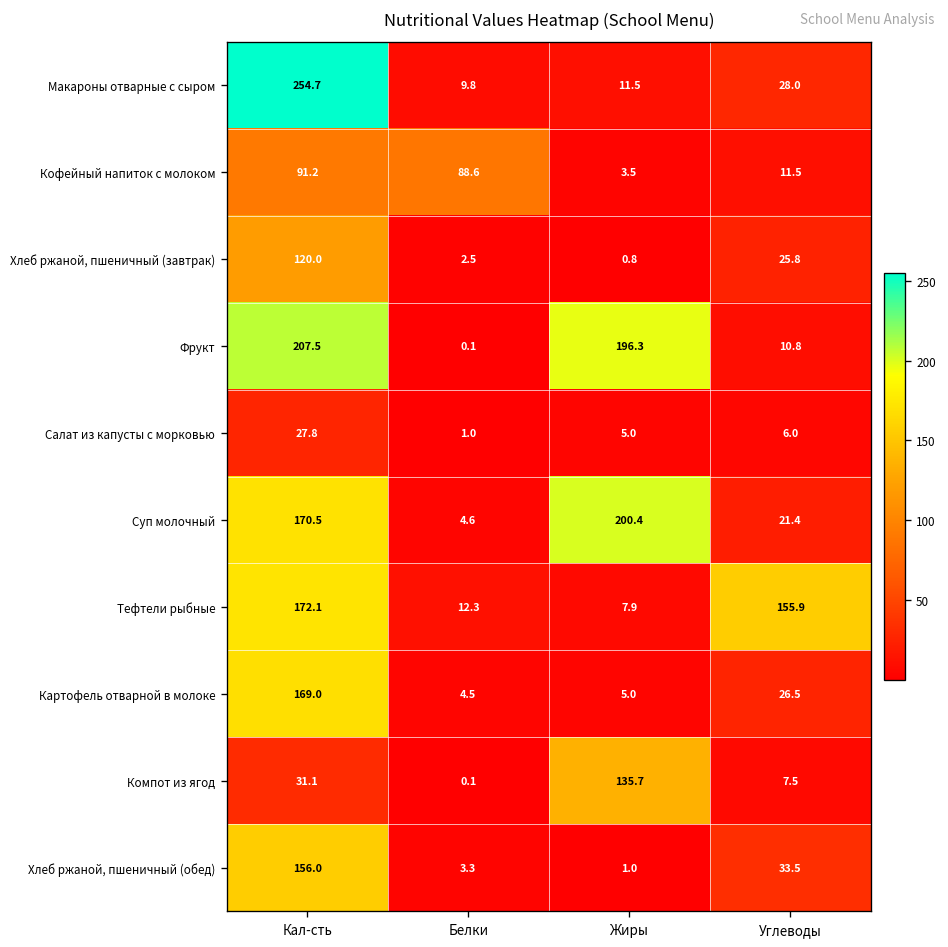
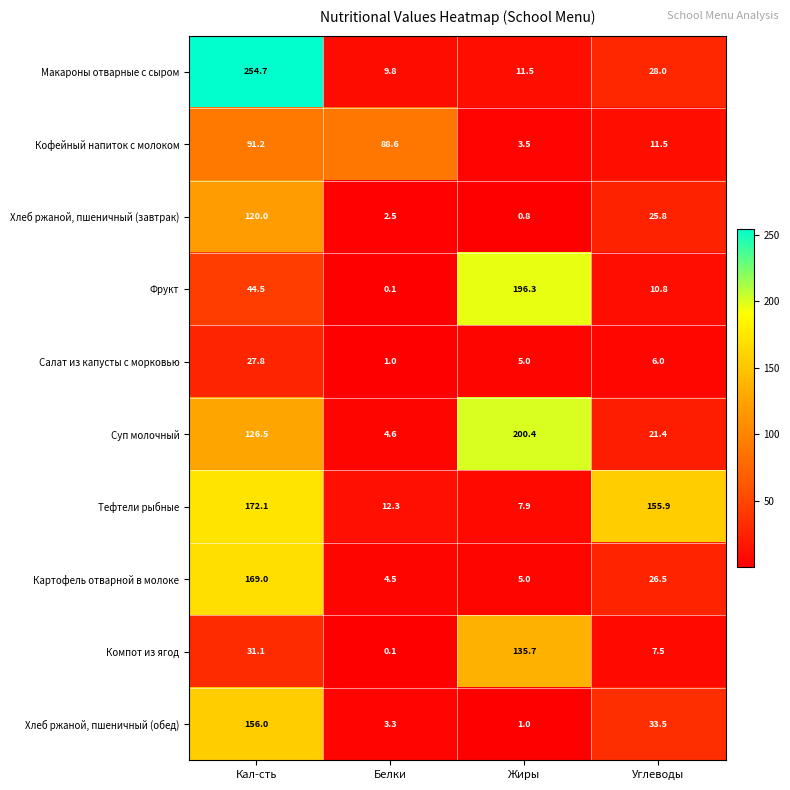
  {
    "Макароны отварные с сыром": {
      "Кал-сть": 254.7,
      "Белки": 9.8,
      "Жиры": 11.5,
      "Углеводы": 28.0
    },
    "Кофейный напиток с молоком": {
      "Кал-сть": 91.2,
      "Белки": 88.6,
      "Жиры": 3.5,
      "Углеводы": 11.5
    },
    "Хлеб ржаной, пшеничный (завтрак)": {
      "Кал-сть": 120.0,
      "Белки": 2.5,
      "Жиры": 0.8,
      "Углеводы": 25.8
    },
    "Фрукт": {
-     "Кал-сть": 207.5,
+     "Кал-сть": 44.5,
      "Белки": 0.1,
      "Жиры": 196.3,
      "Углеводы": 10.8
    },
    "Салат из капусты с морковью": {
      "Кал-сть": 27.8,
      "Белки": 1.0,
      "Жиры": 5.0,
      "Углеводы": 6.0
    },
    "Суп молочный": {
-     "Кал-сть": 170.5,
+     "Кал-сть": 126.5,
      "Белки": 4.6,
      "Жиры": 200.4,
      "Углеводы": 21.4
    },
    "Тефтели рыбные": {
      "Кал-сть": 172.1,
      "Белки": 12.3,
      "Жиры": 7.9,
      "Углеводы": 155.9
    },
    "Картофель отварной в молоке": {
      "Кал-сть": 169.0,
      "Белки": 4.5,
      "Жиры": 5.0,
      "Углеводы": 26.5
    },
    "Компот из ягод": {
      "Кал-сть": 31.1,
      "Белки": 0.1,
      "Жиры": 135.7,
      "Углеводы": 7.5
    },
    "Хлеб ржаной, пшеничный (обед)": {
      "Кал-сть": 156.0,
      "Белки": 3.3,
      "Жиры": 1.0,
      "Углеводы": 33.5
    }
  }
